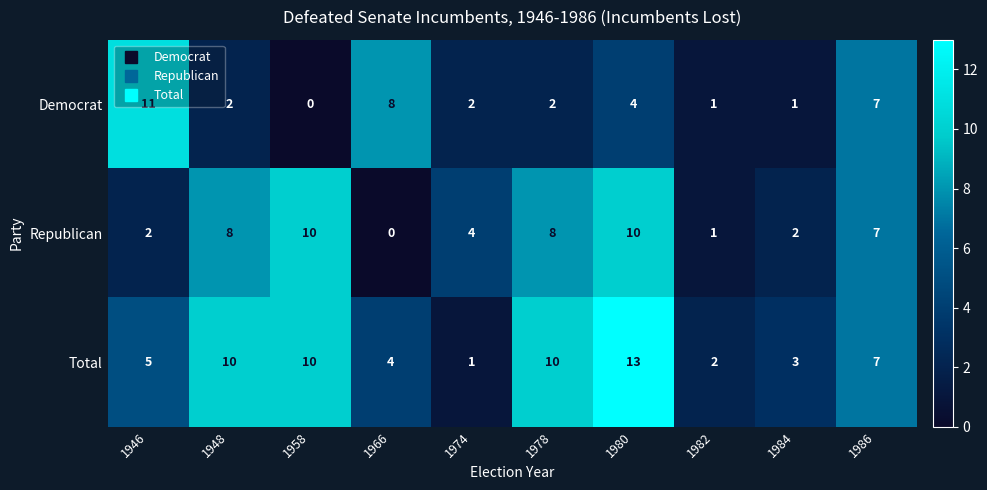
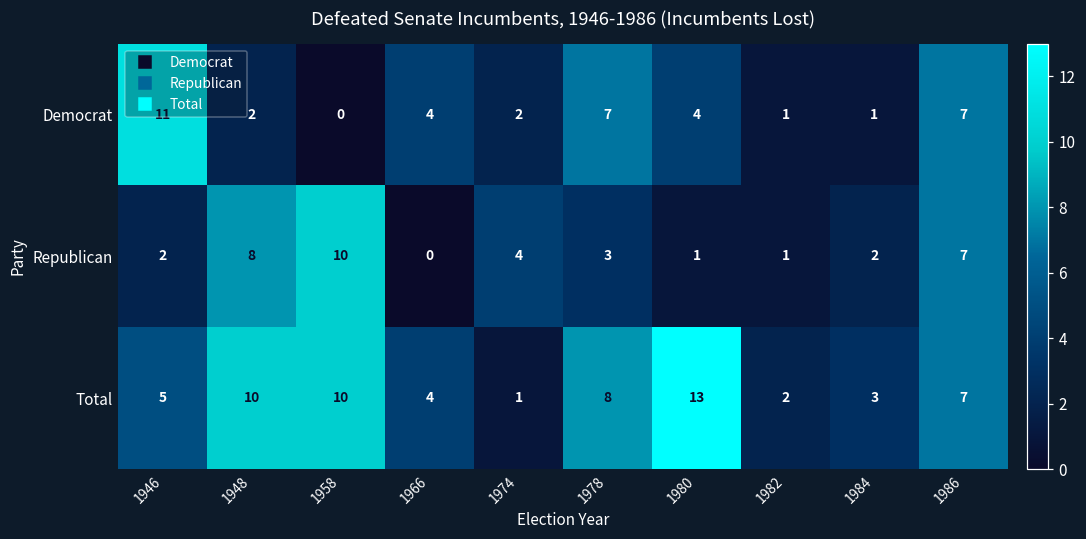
  {
    "Democrat": {
      "1948": 2,
      "1958": 0,
-     "1966": 8,
+     "1966": 4,
      "1974": 2,
-     "1978": 2,
+     "1978": 7,
      "1980": 4,
      "1982": 1,
      "1984": 1,
      "1986": 7
    },
    "Republican": {
      "1946": 2,
      "1948": 8,
      "1958": 10,
      "1966": 0,
      "1974": 4,
-     "1978": 8,
-     "1980": 10,
+     "1978": 3,
+     "1980": 1,
      "1982": 1,
      "1984": 2,
      "1986": 7
    },
    "Total": {
      "1946": 5,
      "1948": 10,
      "1958": 10,
      "1966": 4,
      "1974": 1,
-     "1978": 10,
+     "1978": 8,
      "1980": 13,
      "1982": 2,
      "1984": 3,
      "1986": 7
    }
  }
